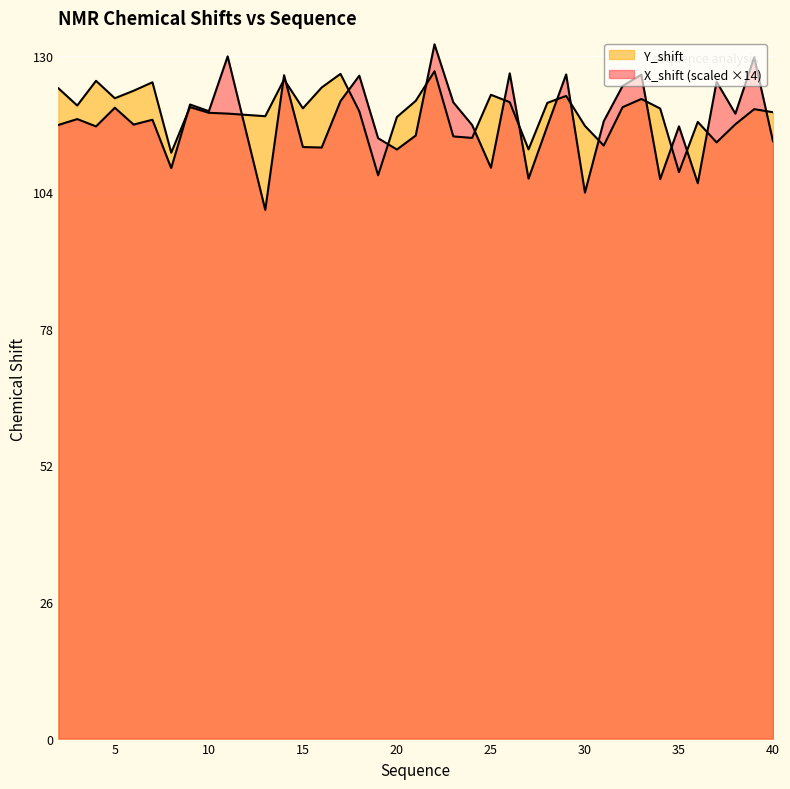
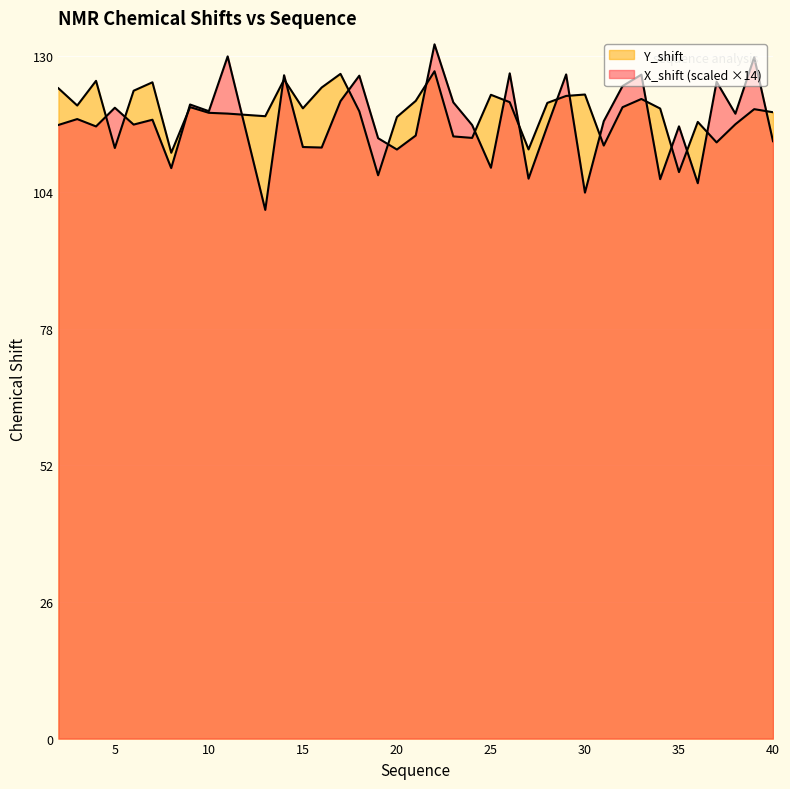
  {
    "Y_shift": {
-     "5": 122,
+     "5": 112,
      "15": 120,
      "20": 118,
      "25": 123,
-     "30": 117,
+     "30": 123,
      "35": 108,
      "40": 119
    },
    "X_shift (scaled ×14)": {
      "5": 120,
      "15": 113,
      "20": 112,
      "25": 109,
      "30": 104,
      "35": 117,
      "40": 114
    }
  }
